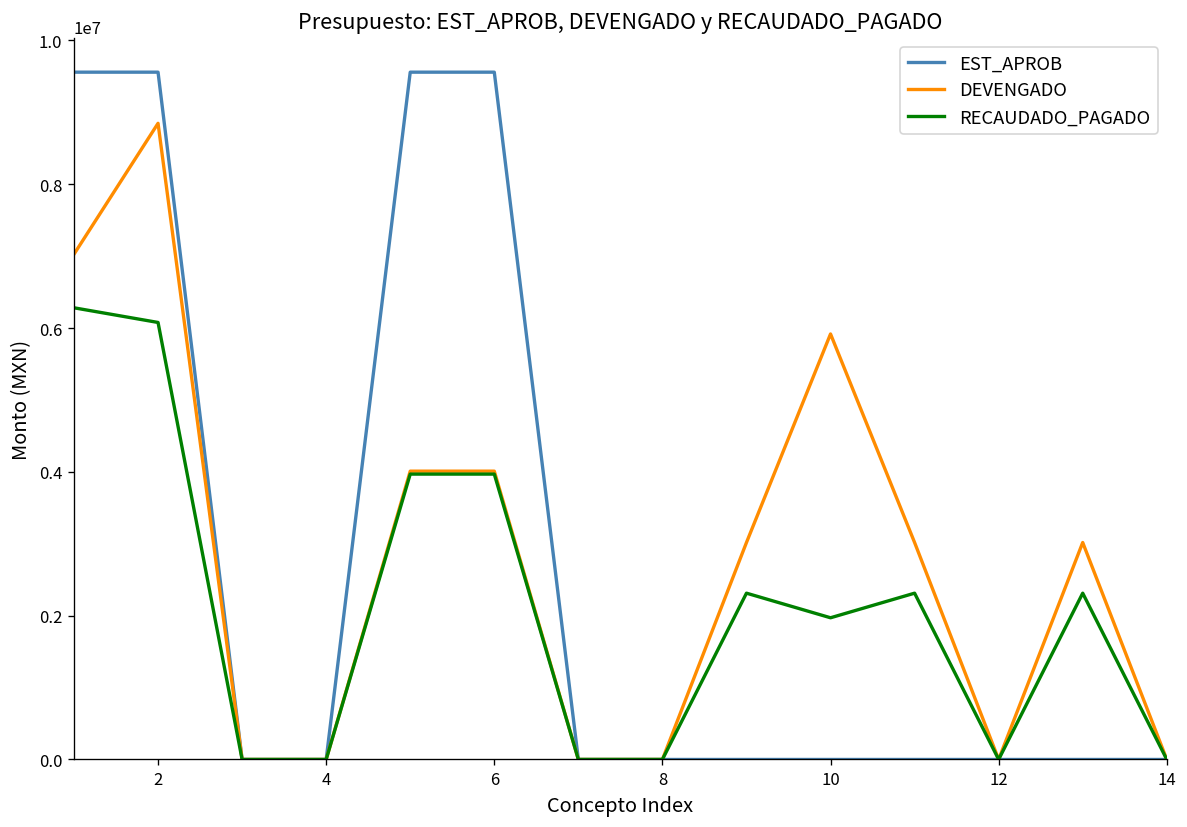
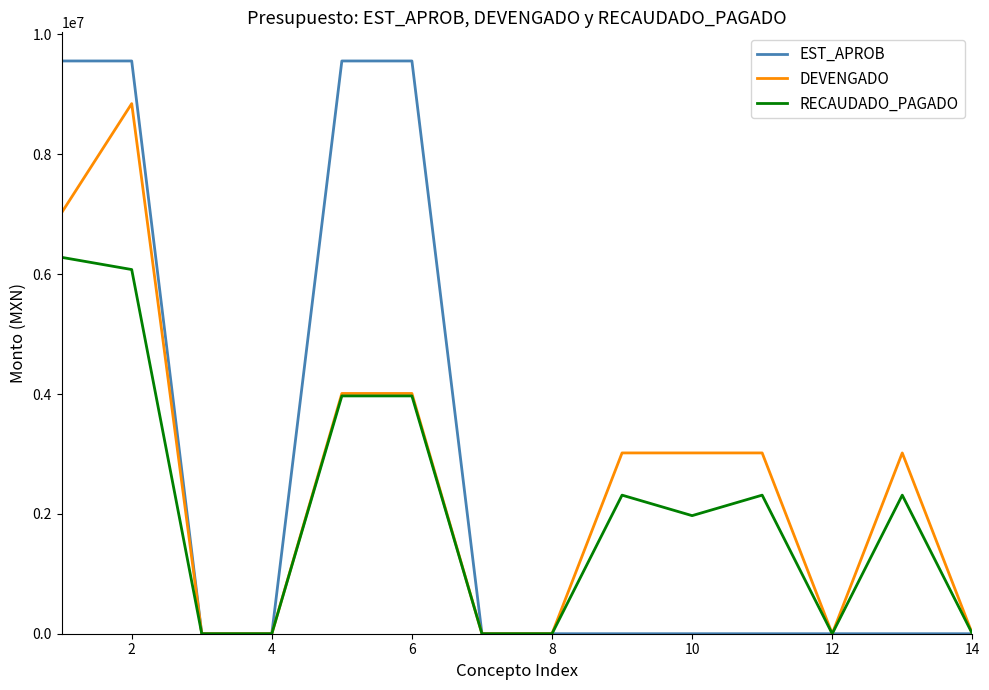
  {
    "EST_APROB": {
      "2": 9600000,
      "6": 9600000,
      "10": 0
    },
    "DEVENGADO": {
      "2": 8800000,
-     "10": 5900000
+     "10": 3000000
    },
    "RECAUDADO_PAGADO": {
      "2": 6100000,
      "10": 2000000
    }
  }
